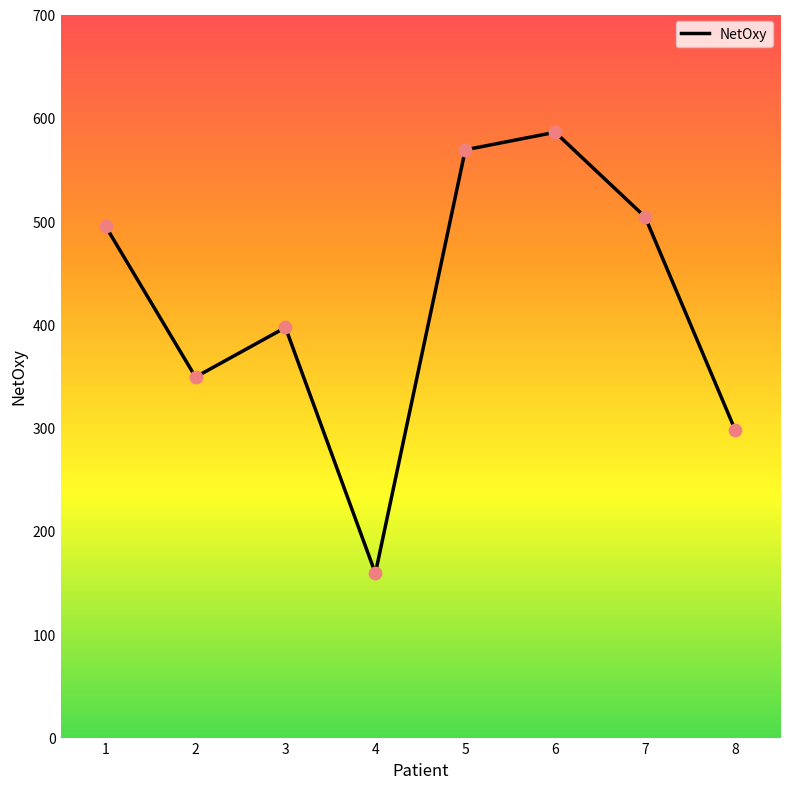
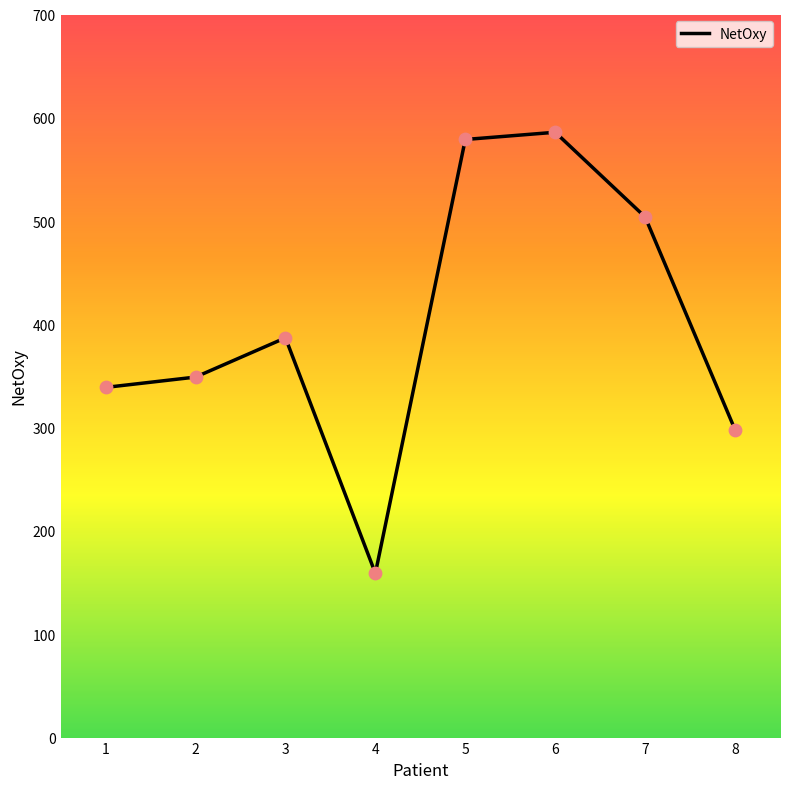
  {
-   "1": 495,
+   "1": 339,
    "2": 349,
-   "3": 397,
+   "3": 387,
    "4": 159,
-   "5": 569,
+   "5": 579,
    "6": 586,
    "7": 504,
    "8": 298
  }
